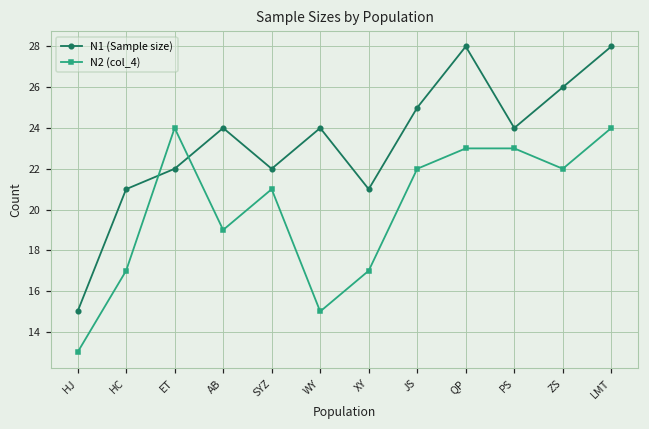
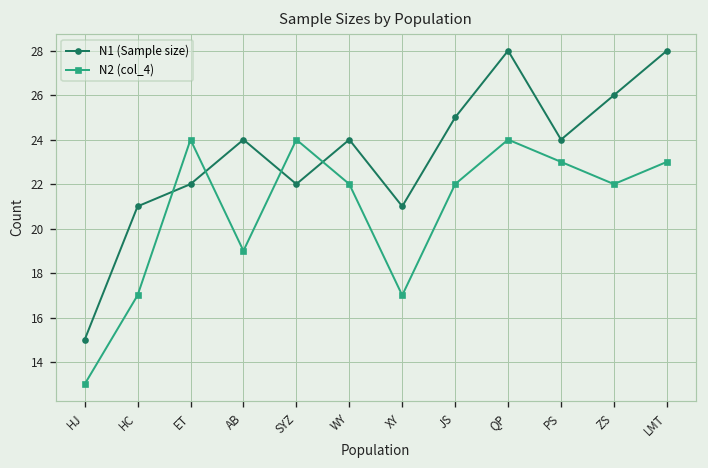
  {
    "N1 (Sample size)": {
      "HJ": 15,
      "HC": 21,
      "ET": 22,
      "AB": 24,
      "SYZ": 22,
      "WY": 24,
      "XY": 21,
      "JS": 25,
      "QP": 28,
      "PS": 24,
      "ZS": 26,
      "LMT": 28
    },
    "N2 (col_4)": {
      "HJ": 13,
      "HC": 17,
      "ET": 24,
      "AB": 19,
-     "SYZ": 21,
-     "WY": 15,
+     "SYZ": 24,
+     "WY": 22,
      "XY": 17,
      "JS": 22,
-     "QP": 23,
+     "QP": 24,
      "PS": 23,
      "ZS": 22,
-     "LMT": 24
+     "LMT": 23
    }
  }
